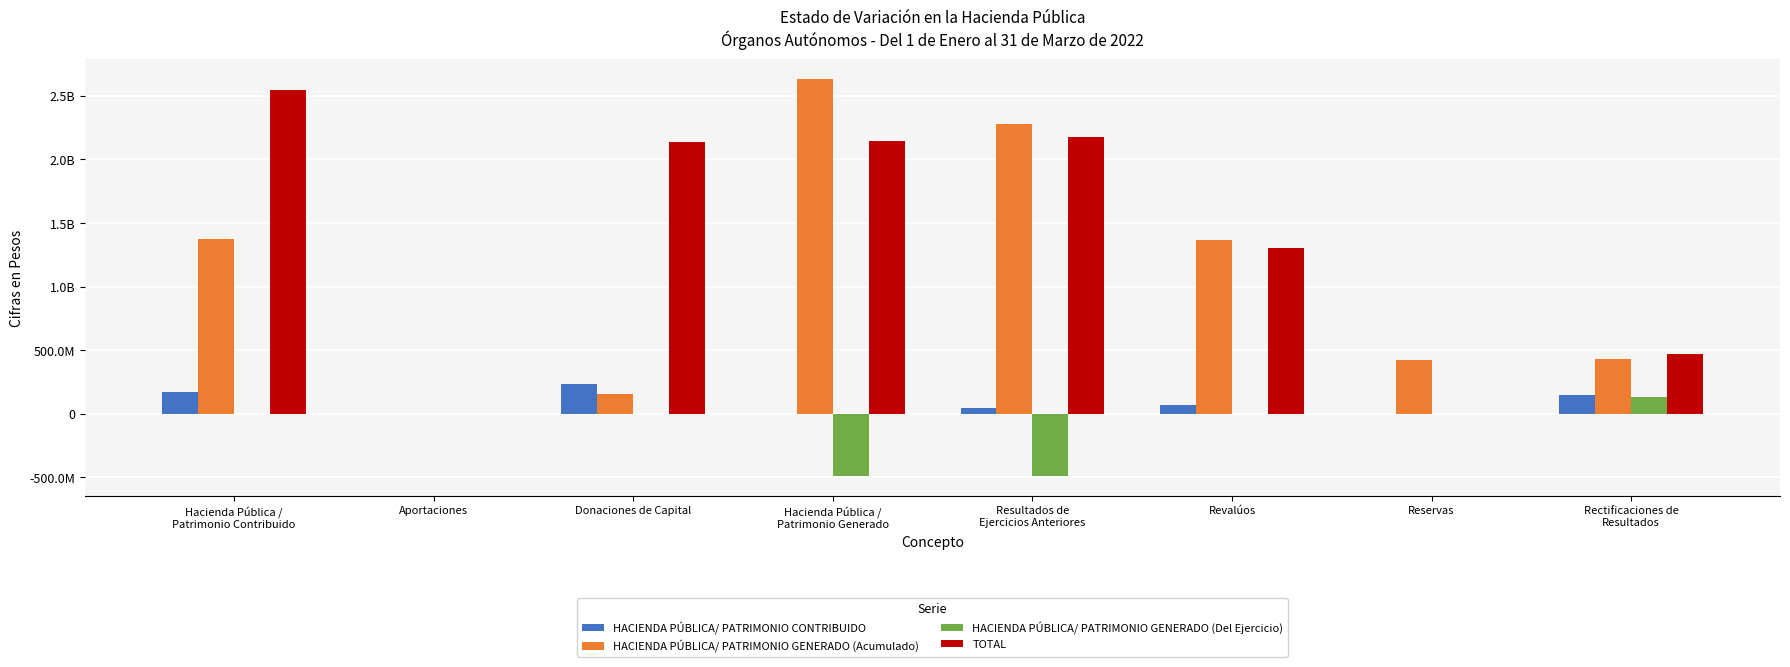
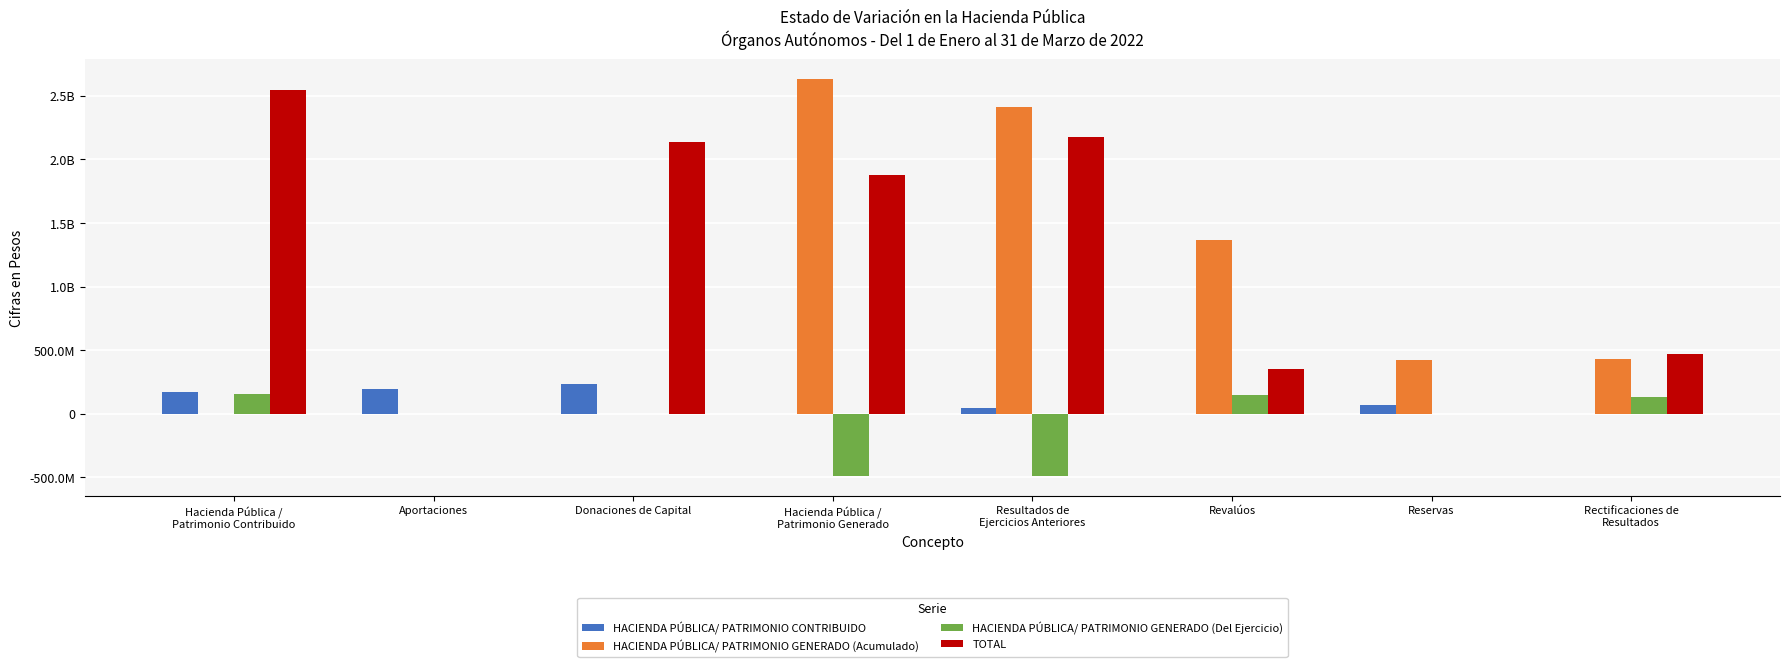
  {
    "HACIENDA PÚBLICA/ PATRIMONIO CONTRIBUIDO": {
      "Hacienda Pública / Patrimonio Contribuido": 170000000,
-     "Aportaciones": 0,
+     "Aportaciones": 200000000,
      "Donaciones de Capital": 230000000,
      "Hacienda Pública / Patrimonio Generado": 0,
      "Resultados de Ejercicios Anteriores": 50000000,
-     "Revalúos": 70000000,
-     "Reservas": 0,
-     "Rectificaciones de Resultados": 150000000
+     "Revalúos": 0,
+     "Reservas": 60000000,
+     "Rectificaciones de Resultados": 0
    },
    "HACIENDA PÚBLICA/ PATRIMONIO GENERADO (Acumulado)": {
-     "Hacienda Pública / Patrimonio Contribuido": 1370000000,
+     "Hacienda Pública / Patrimonio Contribuido": 0,
      "Aportaciones": 0,
-     "Donaciones de Capital": 150000000,
+     "Donaciones de Capital": 0,
      "Hacienda Pública / Patrimonio Generado": 2630000000,
-     "Resultados de Ejercicios Anteriores": 2280000000,
+     "Resultados de Ejercicios Anteriores": 2410000000,
      "Revalúos": 1360000000,
      "Reservas": 420000000,
      "Rectificaciones de Resultados": 430000000
    },
    "HACIENDA PÚBLICA/ PATRIMONIO GENERADO (Del Ejercicio)": {
-     "Hacienda Pública / Patrimonio Contribuido": 0,
+     "Hacienda Pública / Patrimonio Contribuido": 160000000,
      "Aportaciones": 0,
      "Donaciones de Capital": 0,
      "Hacienda Pública / Patrimonio Generado": -490000000,
      "Resultados de Ejercicios Anteriores": -490000000,
-     "Revalúos": 0,
+     "Revalúos": 150000000,
      "Reservas": 0,
      "Rectificaciones de Resultados": 140000000
    },
    "TOTAL": {
      "Hacienda Pública / Patrimonio Contribuido": 2540000000,
      "Aportaciones": 0,
      "Donaciones de Capital": 2130000000,
-     "Hacienda Pública / Patrimonio Generado": 2140000000,
+     "Hacienda Pública / Patrimonio Generado": 1880000000,
      "Resultados de Ejercicios Anteriores": 2170000000,
-     "Revalúos": 1300000000,
+     "Revalúos": 350000000,
      "Reservas": 0,
      "Rectificaciones de Resultados": 470000000
    }
  }
